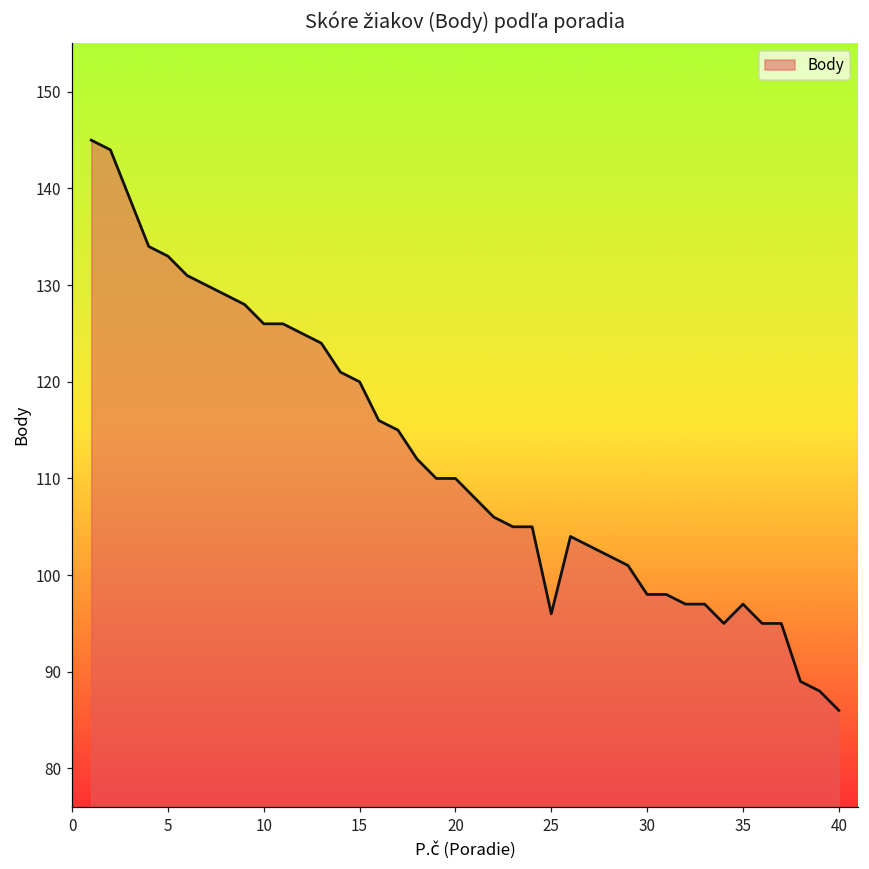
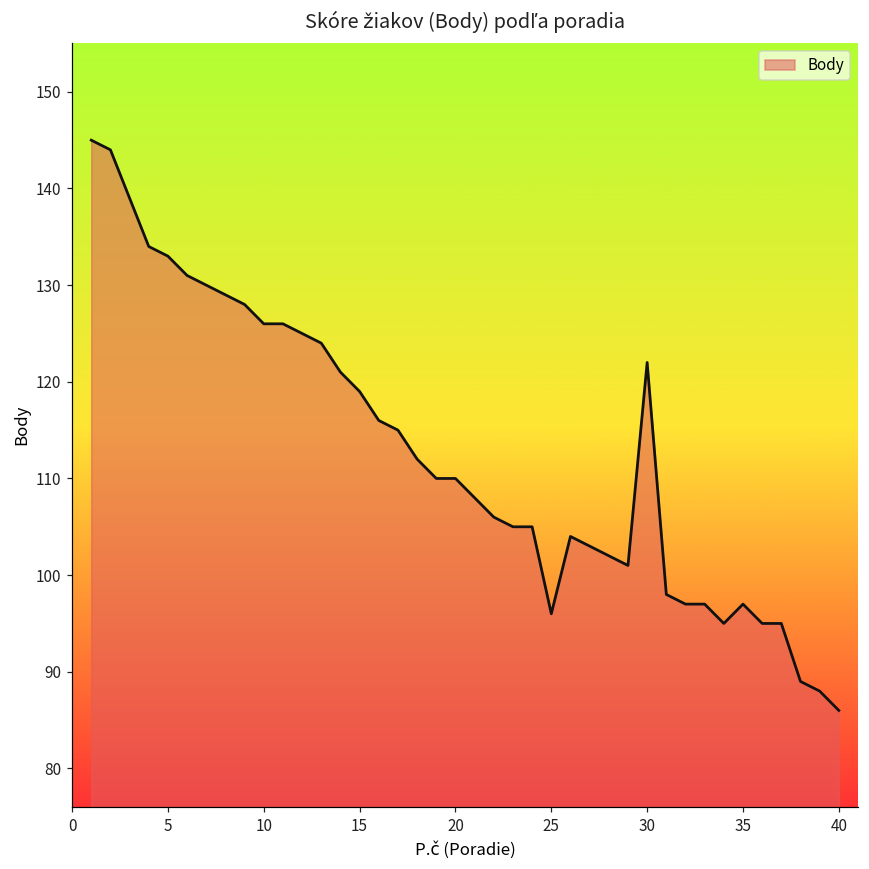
  {
    "5": 133,
    "10": 126,
-   "15": 120,
+   "15": 119,
    "20": 110,
    "25": 96,
-   "30": 98,
+   "30": 122,
    "35": 97,
    "40": 86
  }
